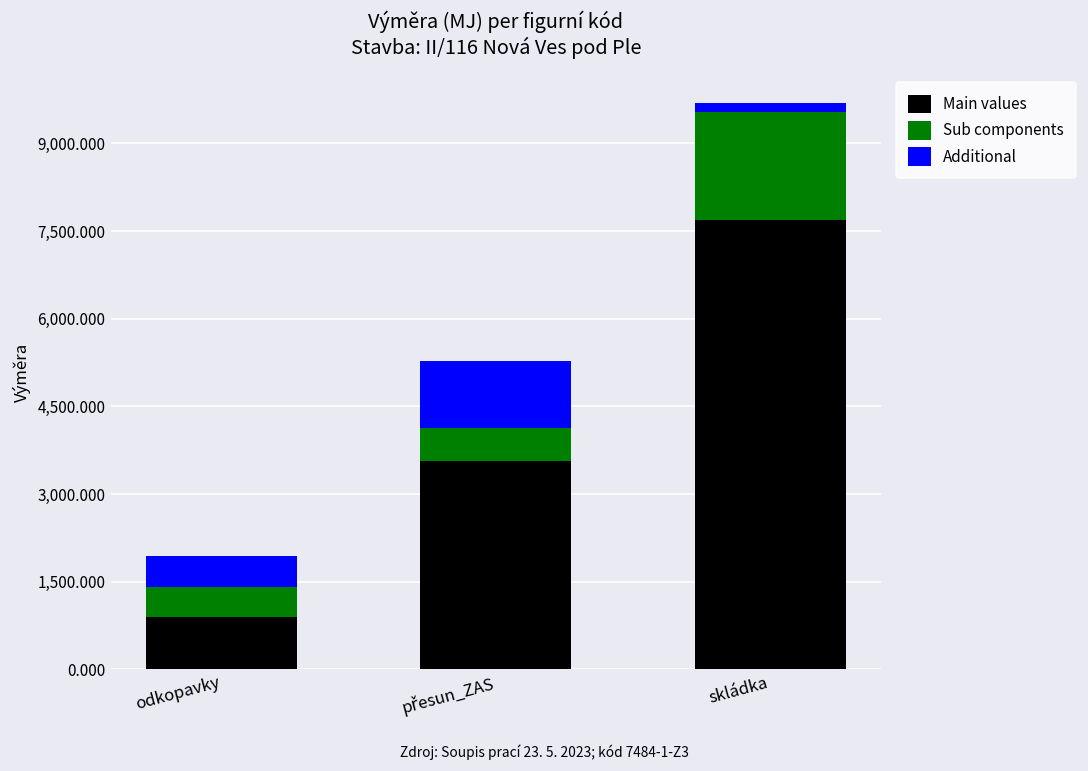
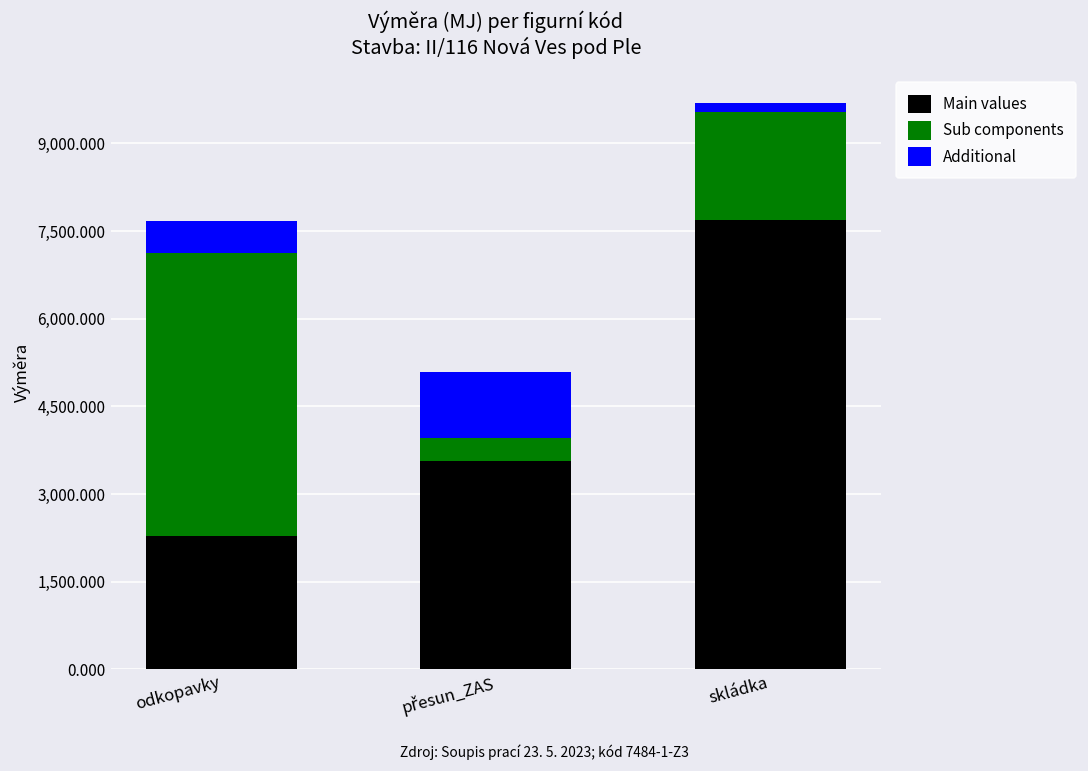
  {
    "Main values": {
-     "odkopavky": "900",
+     "odkopavky": "2,300",
      "přesun_ZAS": "3,600",
      "skládka": "7,700"
    },
    "Sub components": {
-     "odkopavky": "500",
-     "přesun_ZAS": "600",
+     "odkopavky": "4,800",
+     "přesun_ZAS": "400",
      "skládka": "1,800"
    },
    "Additional": {
      "odkopavky": "500",
      "přesun_ZAS": "1,100",
      "skládka": "200"
    }
  }
